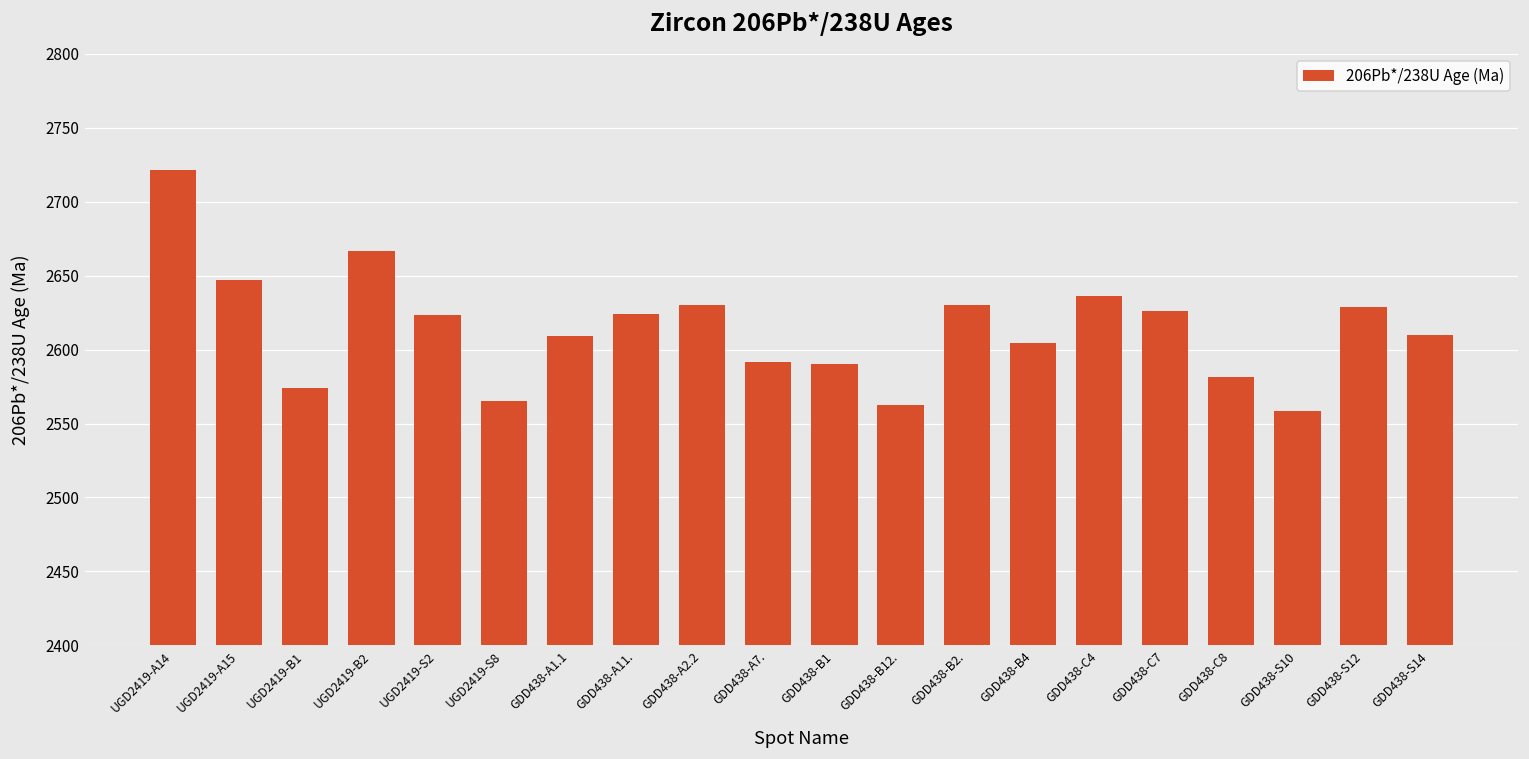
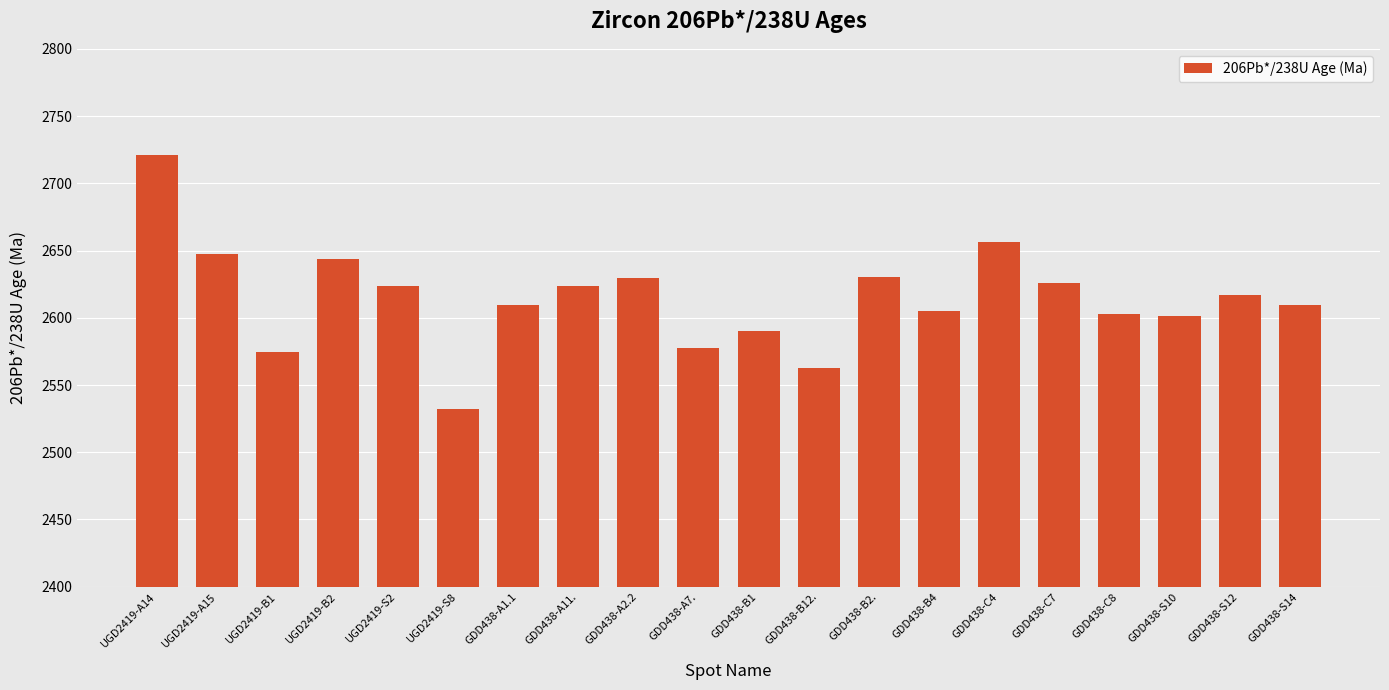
  {
    "UGD2419-A14": 2721,
    "UGD2419-A15": 2647,
    "UGD2419-B1": 2574,
-   "UGD2419-B2": 2666,
+   "UGD2419-B2": 2644,
    "UGD2419-S2": 2624,
-   "UGD2419-S8": 2565,
+   "UGD2419-S8": 2532,
    "GDD438-A1.1": 2609,
    "GDD438-A11.": 2624,
    "GDD438-A2.2": 2630,
-   "GDD438-A7.": 2592,
+   "GDD438-A7.": 2577,
    "GDD438-B1": 2590,
    "GDD438-B12.": 2563,
    "GDD438-B2.": 2630,
    "GDD438-B4": 2605,
-   "GDD438-C4": 2636,
+   "GDD438-C4": 2657,
    "GDD438-C7": 2626,
-   "GDD438-C8": 2582,
-   "GDD438-S10": 2558,
-   "GDD438-S12": 2629,
+   "GDD438-C8": 2603,
+   "GDD438-S10": 2601,
+   "GDD438-S12": 2617,
    "GDD438-S14": 2610
  }
